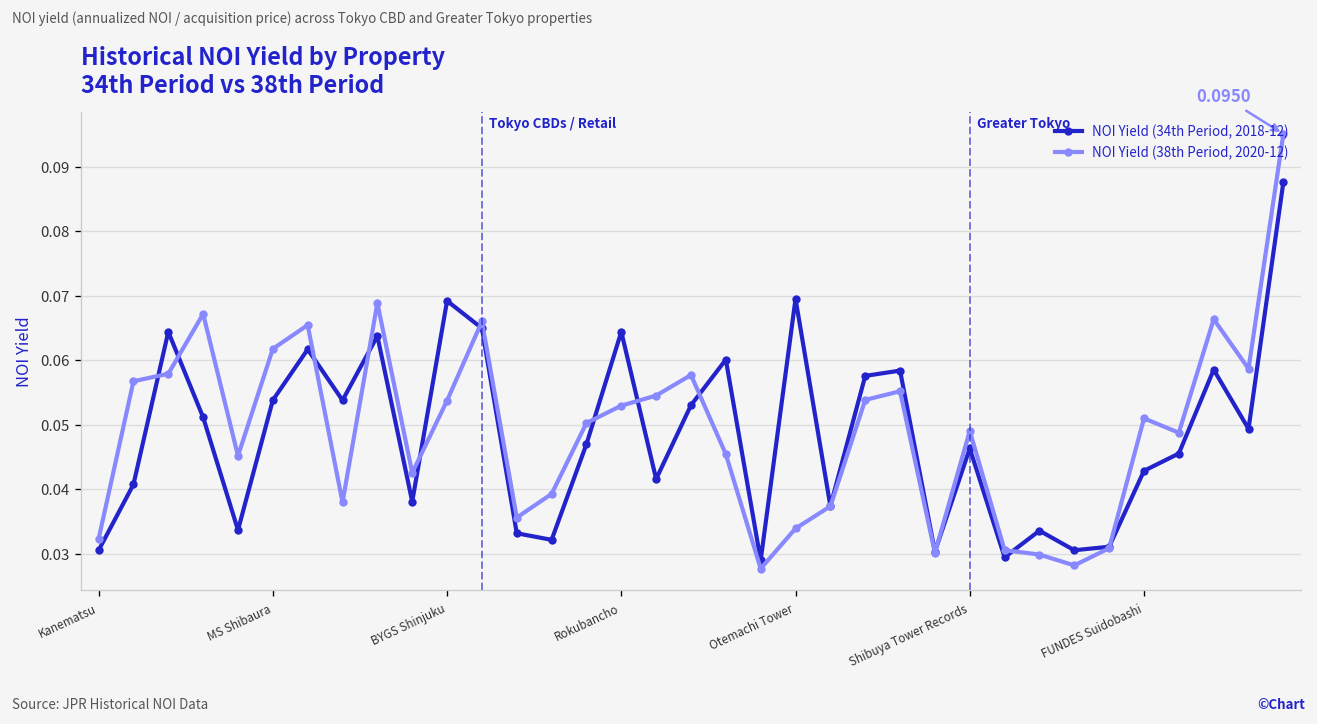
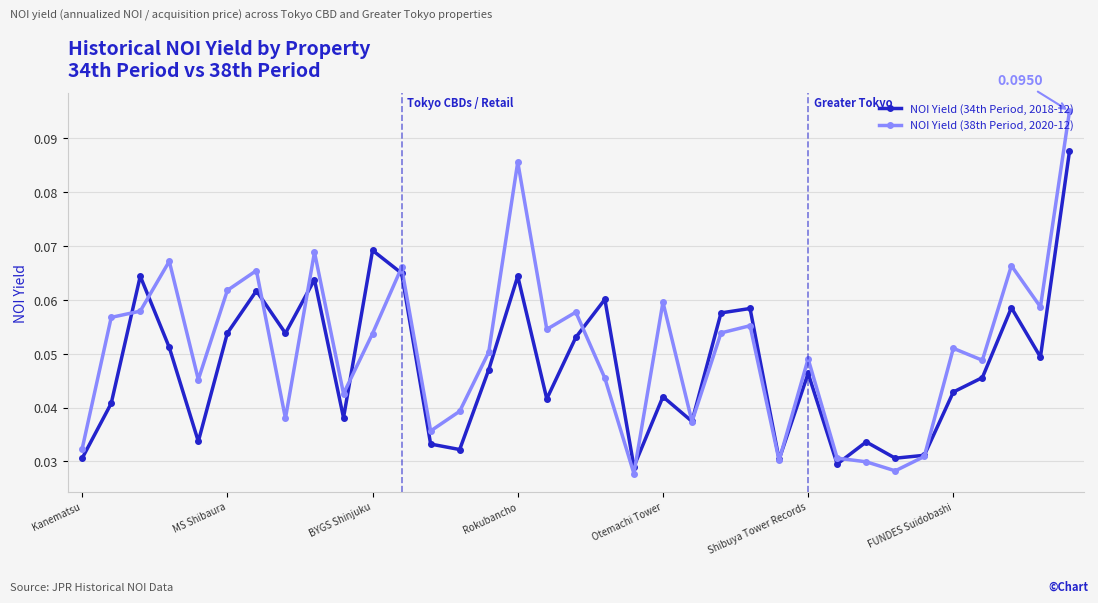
  {
    "NOI Yield (34th Period, 2018-12)": {
      "Kanematsu": 0.031,
      "MS Shibaura": 0.054,
      "BYGS Shinjuku": 0.069,
      "Rokubancho": 0.064,
-     "Otemachi Tower": 0.070,
+     "Otemachi Tower": 0.042,
      "Shibuya Tower Records": 0.046,
      "FUNDES Suidobashi": 0.043
    },
    "NOI Yield (38th Period, 2020-12)": {
      "Kanematsu": 0.032,
      "MS Shibaura": 0.062,
      "BYGS Shinjuku": 0.054,
-     "Rokubancho": 0.053,
-     "Otemachi Tower": 0.034,
+     "Rokubancho": 0.086,
+     "Otemachi Tower": 0.060,
      "Shibuya Tower Records": 0.049,
      "FUNDES Suidobashi": 0.051
    }
  }
